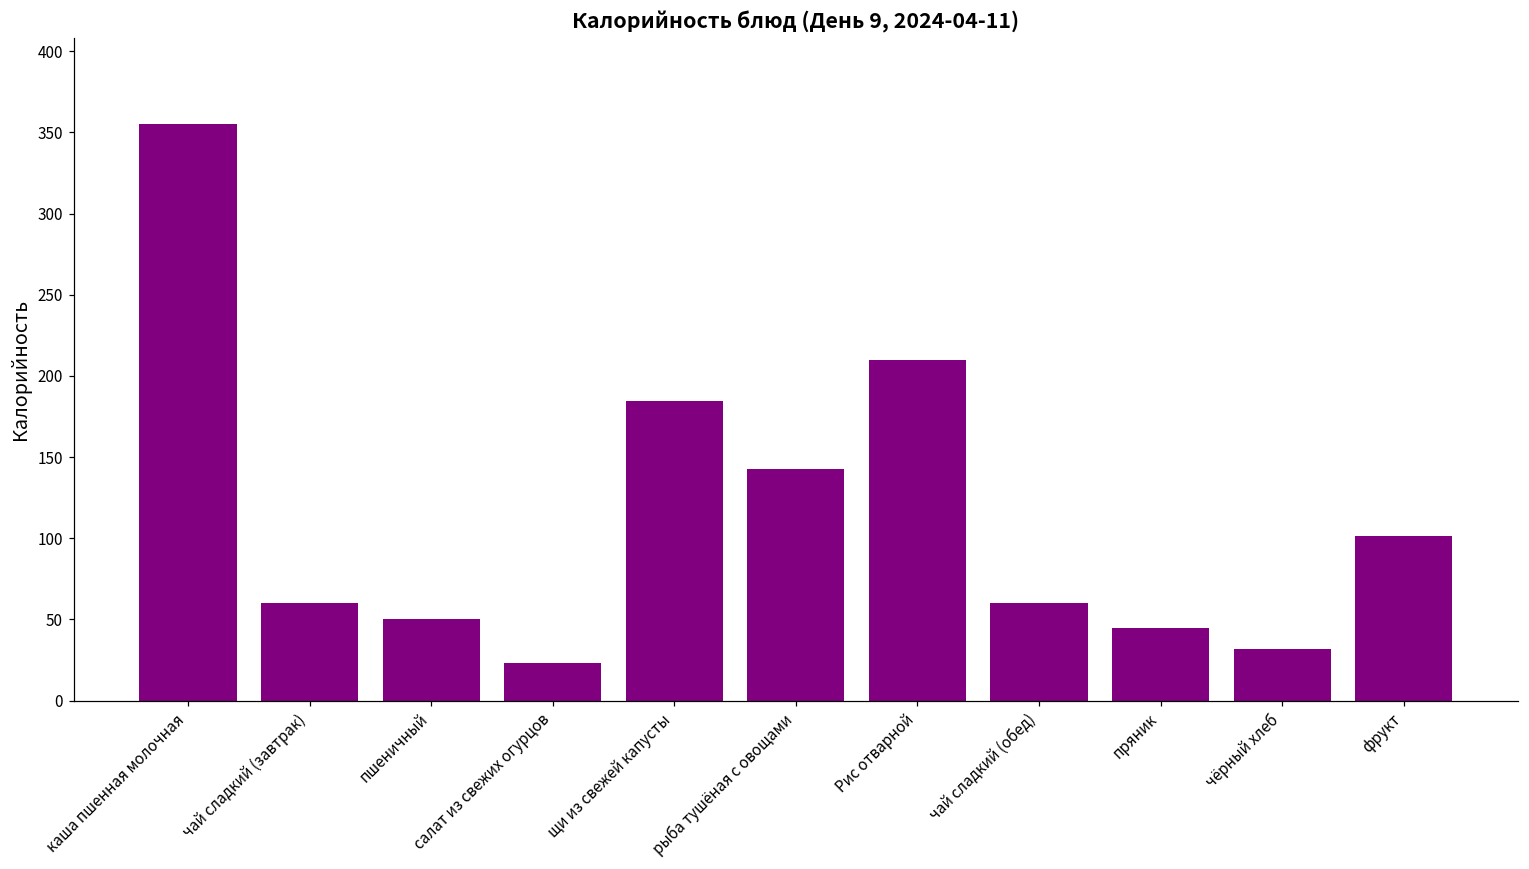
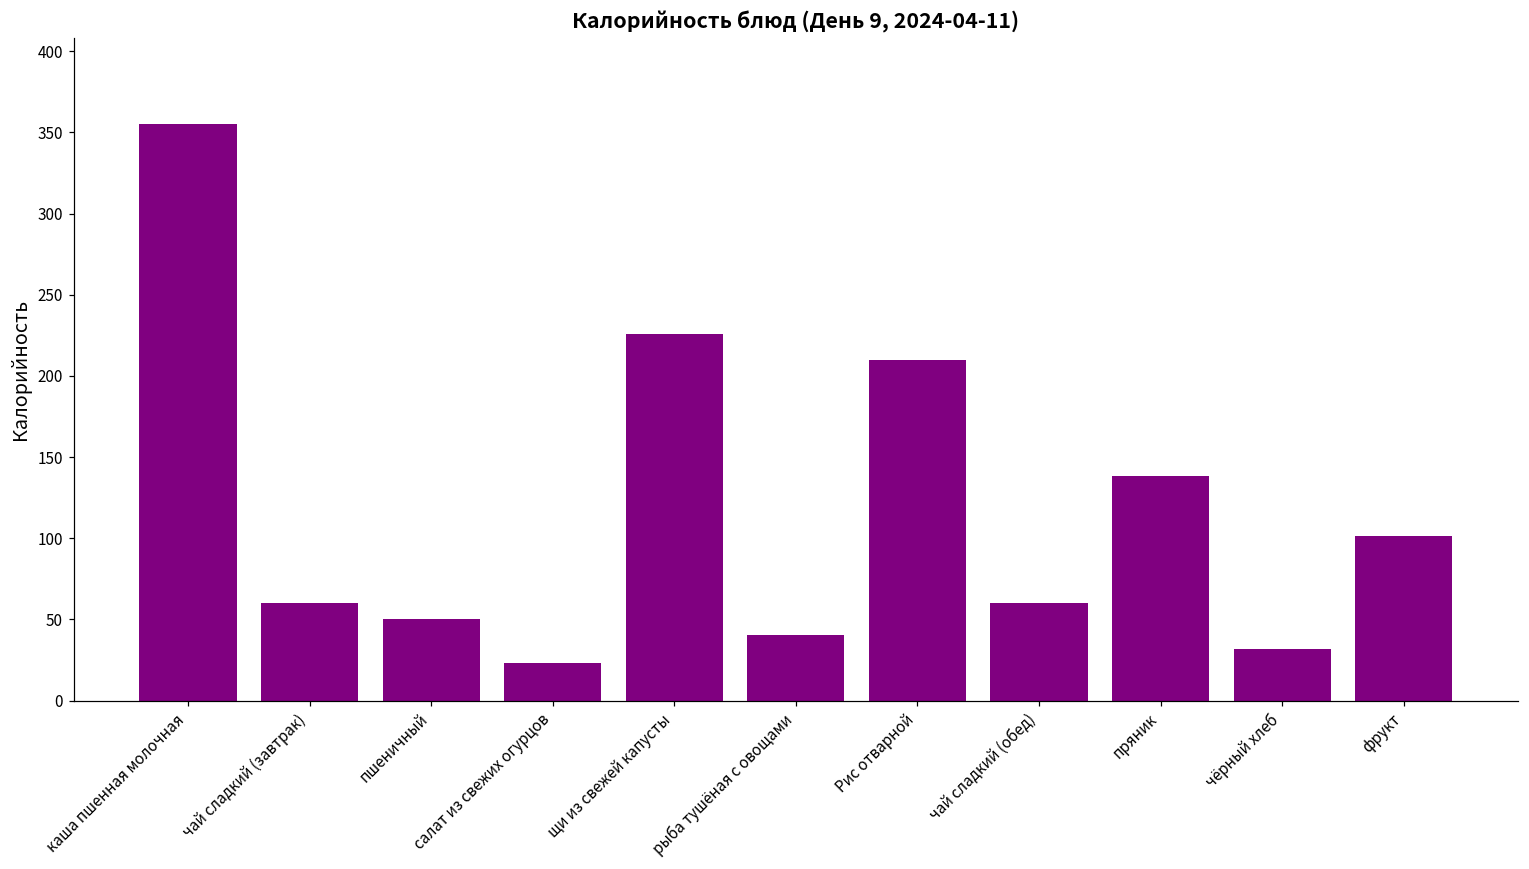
  {
    "каша пшенная молочная": 355,
    "чай сладкий (завтрак)": 60,
    "пшеничный": 50,
    "салат из свежих огурцов": 23,
-   "щи из свежей капусты": 185,
-   "рыба тушёная с овощами": 142,
+   "щи из свежей капусты": 226,
+   "рыба тушёная с овощами": 40,
    "Рис отварной": 210,
    "чай сладкий (обед)": 60,
-   "пряник": 45,
+   "пряник": 138,
    "чёрный хлеб": 32,
    "фрукт": 102
  }
